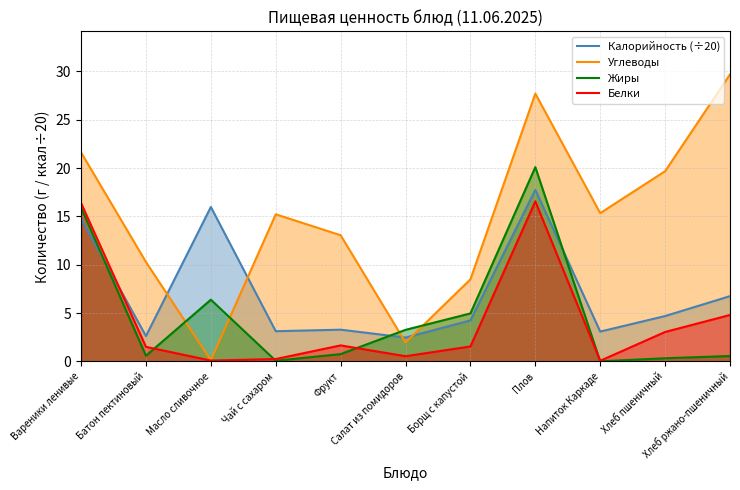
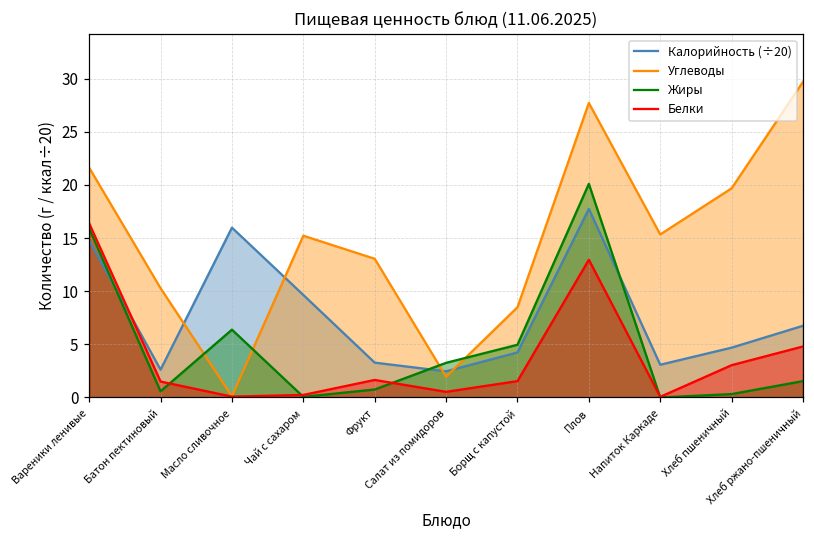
  {
    "Калорийность (÷20)": {
      "Вареники ленивые": 15,
      "Батон пектиновый": 3,
      "Масло сливочное": 16,
-     "Чай с сахаром": 3,
+     "Чай с сахаром": 10,
      "Фрукт": 3,
      "Салат из помидоров": 2,
      "Борщ с капустой": 4,
      "Плов": 18,
      "Напиток Каркаде": 3,
      "Хлеб пшеничный": 5,
      "Хлеб ржано-пшеничный": 7
    },
    "Углеводы": {
      "Вареники ленивые": 22,
      "Батон пектиновый": 10,
      "Чай с сахаром": 15,
      "Фрукт": 13,
      "Салат из помидоров": 2,
      "Борщ с капустой": 8,
      "Плов": 28,
      "Напиток Каркаде": 15,
      "Хлеб пшеничный": 20,
      "Хлеб ржано-пшеничный": 30
    },
    "Жиры": {
      "Вареники ленивые": 16,
      "Батон пектиновый": 1,
      "Масло сливочное": 6,
      "Фрукт": 1,
      "Салат из помидоров": 3,
      "Борщ с капустой": 5,
      "Плов": 20,
      "Хлеб пшеничный": 0,
-     "Хлеб ржано-пшеничный": 1
+     "Хлеб ржано-пшеничный": 2
    },
    "Белки": {
      "Вареники ленивые": 16,
      "Батон пектиновый": 2,
      "Фрукт": 2,
      "Салат из помидоров": 1,
      "Борщ с капустой": 2,
-     "Плов": 17,
+     "Плов": 13,
      "Хлеб пшеничный": 3,
      "Хлеб ржано-пшеничный": 5
    }
  }
